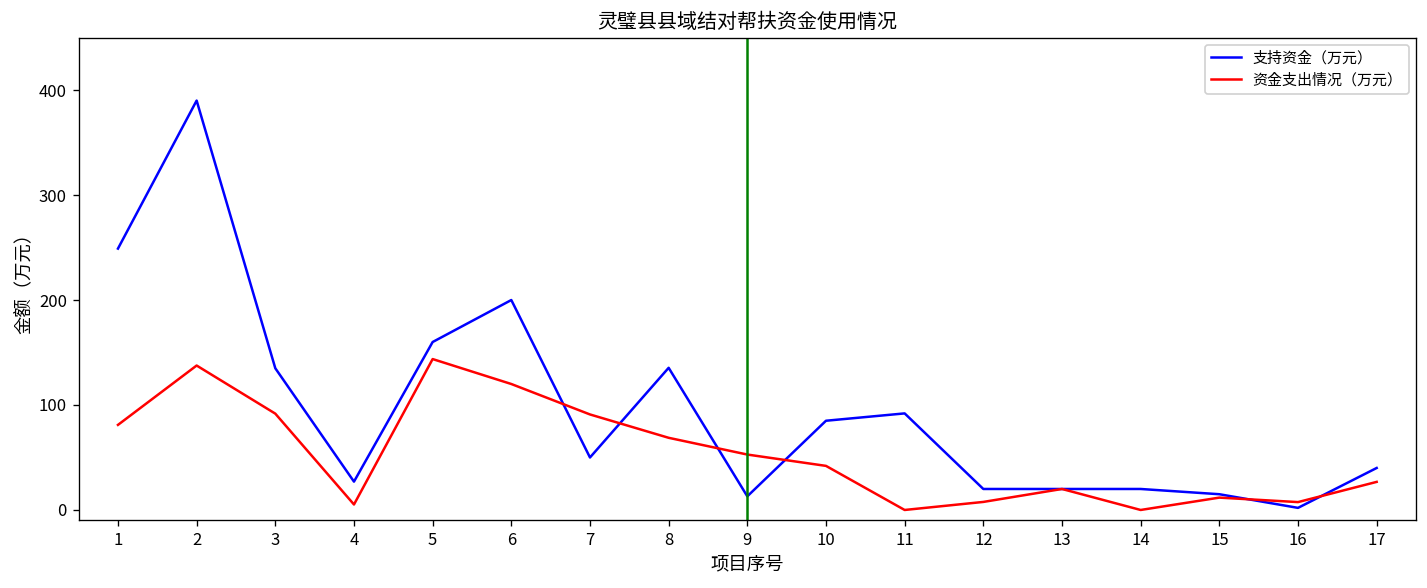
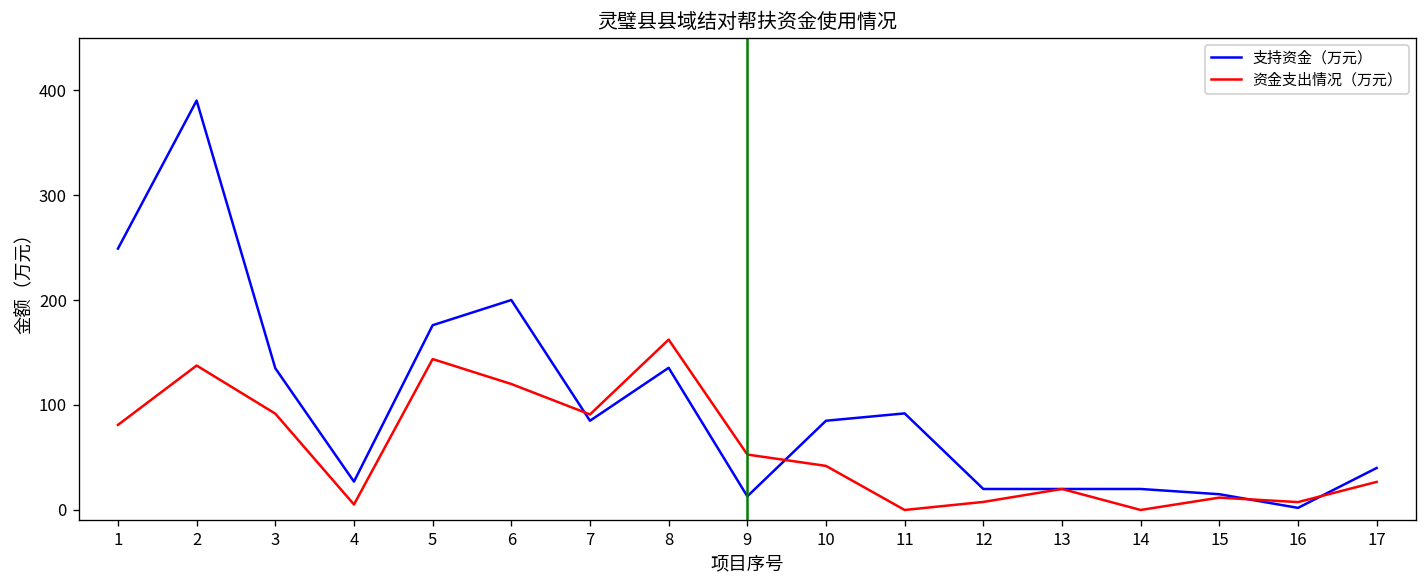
  {
    "支持资金（万元）": {
      "1": 250,
      "2": 390,
      "3": 140,
      "4": 30,
-     "5": 160,
+     "5": 180,
      "6": 200,
-     "7": 50,
+     "7": 90,
      "8": 140,
      "9": 10,
      "10": 90,
      "11": 90,
      "12": 20,
      "14": 20,
      "15": 20,
      "16": 0,
      "17": 40
    },
    "资金支出情况（万元）": {
      "1": 80,
      "2": 140,
      "3": 90,
      "4": 10,
      "5": 140,
      "6": 120,
      "7": 90,
-     "8": 70,
+     "8": 160,
      "9": 50,
      "10": 40,
      "11": 0,
      "12": 10,
      "14": 0,
      "15": 10,
      "16": 10,
      "17": 30
    }
  }
